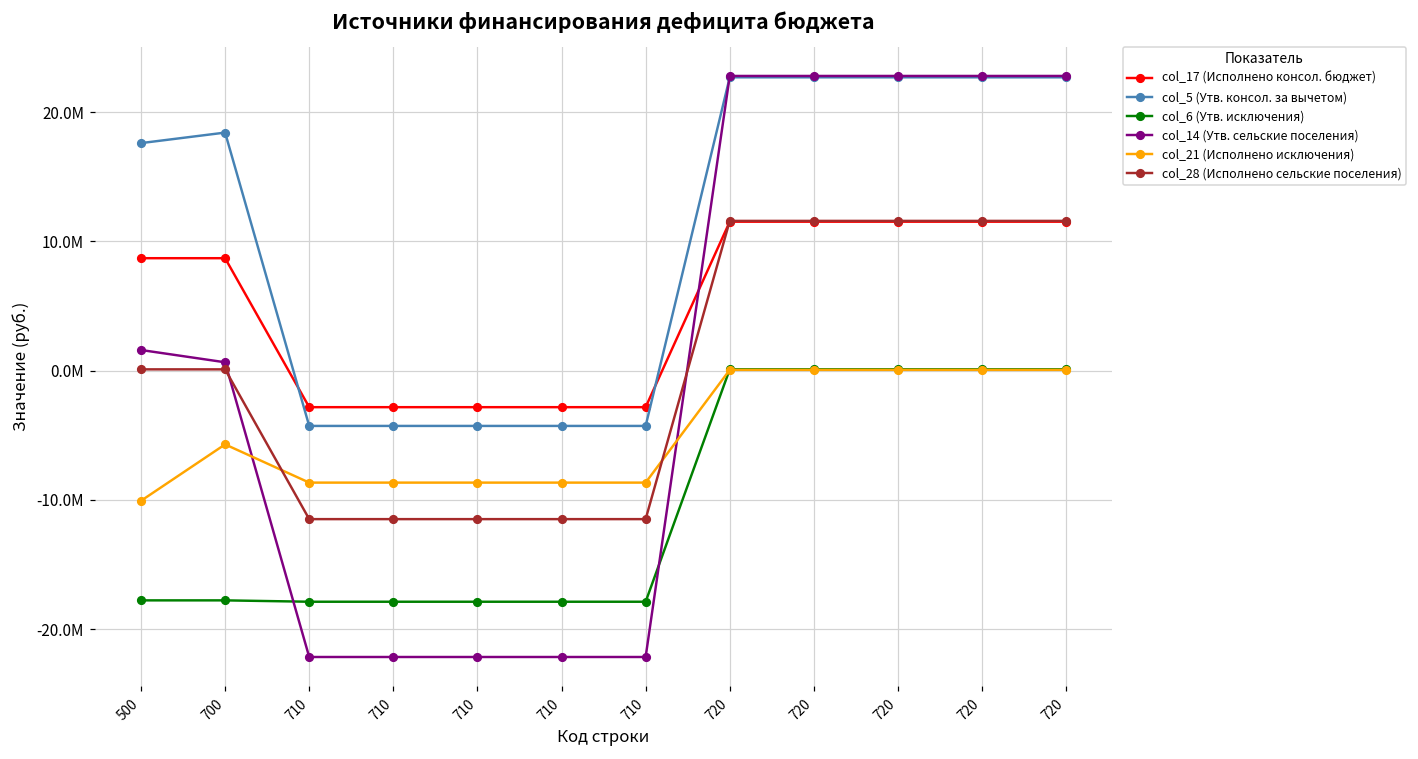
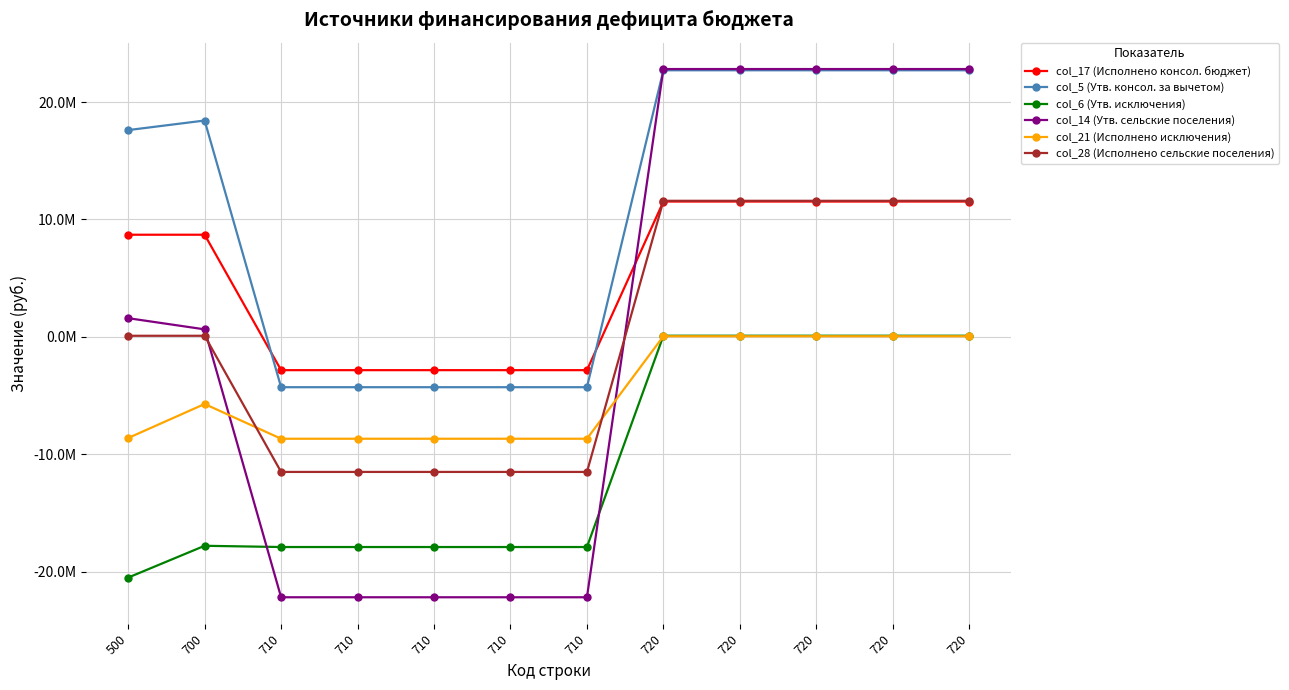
  {
    "col_17 (Исполнено консол. бюджет)": {
      "500": 8700000,
      "700": 8700000
    },
    "col_5 (Утв. консол. за вычетом)": {
      "500": 17600000,
      "700": 18400000
    },
    "col_6 (Утв. исключения)": {
-     "500": -17800000,
+     "500": -20500000,
      "700": -17800000
    },
    "col_14 (Утв. сельские поселения)": {
      "500": 1600000,
      "700": 600000
    },
    "col_21 (Исполнено исключения)": {
-     "500": -10100000,
+     "500": -8600000,
      "700": -5700000
    },
    "col_28 (Исполнено сельские поселения)": {
      "500": 100000,
      "700": 100000
    }
  }
